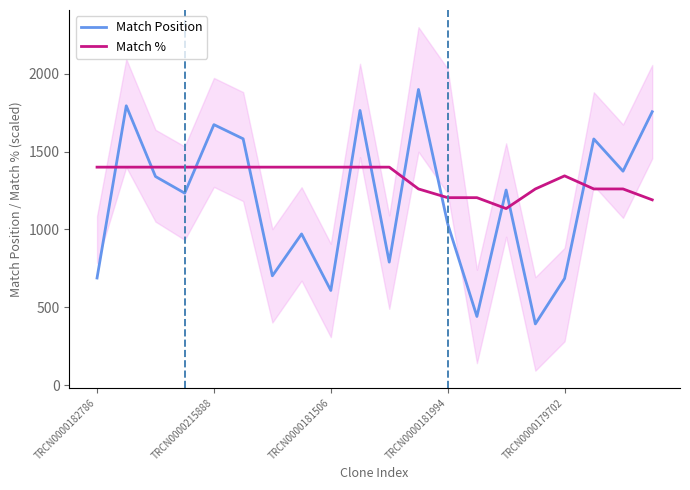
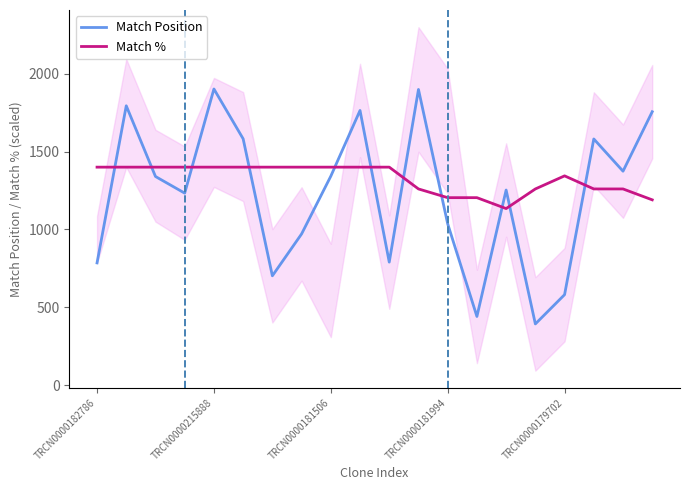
  {
    "Match Position": {
-     "TRCN0000182786": 690,
-     "TRCN0000215888": 1670,
-     "TRCN0000181506": 610,
+     "TRCN0000182786": 790,
+     "TRCN0000215888": 1900,
+     "TRCN0000181506": 1340,
      "TRCN0000181994": 1040,
-     "TRCN0000179702": 690
+     "TRCN0000179702": 580
    },
    "Match %": {
      "TRCN0000182786": 1400,
      "TRCN0000215888": 1400,
      "TRCN0000181506": 1400,
      "TRCN0000181994": 1200,
      "TRCN0000179702": 1340
    }
  }
